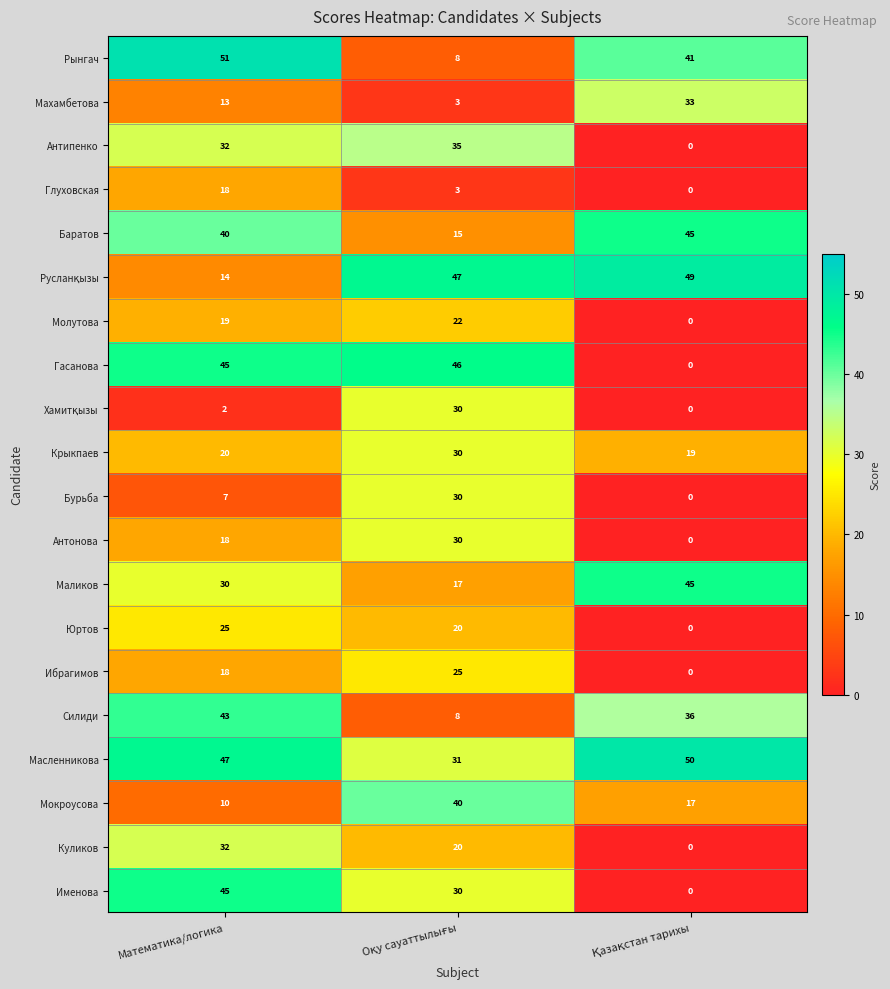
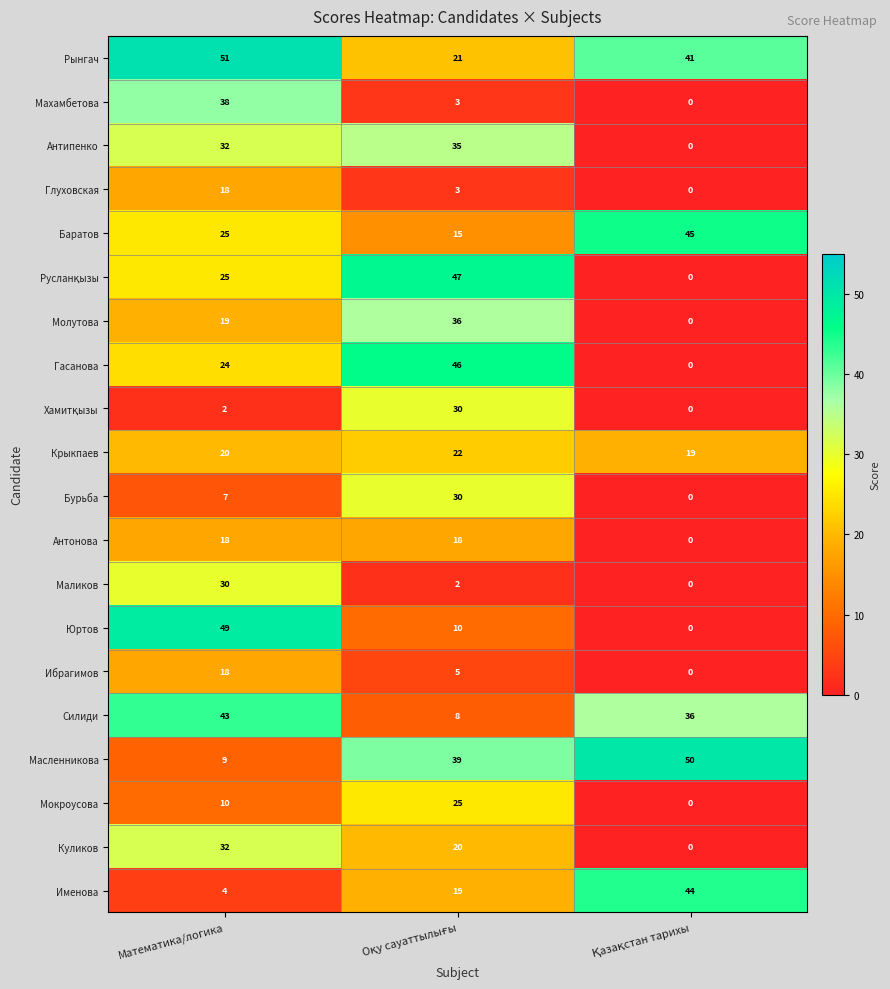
  {
    "Рынгач": {
      "Математика/логика": 51,
-     "Оқу сауаттылығы": 8,
+     "Оқу сауаттылығы": 21,
      "Қазақстан тарихы": 41
    },
    "Махамбетова": {
-     "Математика/логика": 13,
+     "Математика/логика": 38,
      "Оқу сауаттылығы": 3,
-     "Қазақстан тарихы": 33
+     "Қазақстан тарихы": 0
    },
    "Антипенко": {
      "Математика/логика": 32,
      "Оқу сауаттылығы": 35,
      "Қазақстан тарихы": 0
    },
    "Глуховская": {
      "Математика/логика": 18,
      "Оқу сауаттылығы": 3,
      "Қазақстан тарихы": 0
    },
    "Баратов": {
-     "Математика/логика": 40,
+     "Математика/логика": 25,
      "Оқу сауаттылығы": 15,
      "Қазақстан тарихы": 45
    },
    "Русланқызы": {
-     "Математика/логика": 14,
+     "Математика/логика": 25,
      "Оқу сауаттылығы": 47,
-     "Қазақстан тарихы": 49
+     "Қазақстан тарихы": 0
    },
    "Молутова": {
      "Математика/логика": 19,
-     "Оқу сауаттылығы": 22,
+     "Оқу сауаттылығы": 36,
      "Қазақстан тарихы": 0
    },
    "Гасанова": {
-     "Математика/логика": 45,
+     "Математика/логика": 24,
      "Оқу сауаттылығы": 46,
      "Қазақстан тарихы": 0
    },
    "Хамитқызы": {
      "Математика/логика": 2,
      "Оқу сауаттылығы": 30,
      "Қазақстан тарихы": 0
    },
    "Крыкпаев": {
      "Математика/логика": 20,
-     "Оқу сауаттылығы": 30,
+     "Оқу сауаттылығы": 22,
      "Қазақстан тарихы": 19
    },
    "Бурьба": {
      "Математика/логика": 7,
      "Оқу сауаттылығы": 30,
      "Қазақстан тарихы": 0
    },
    "Антонова": {
      "Математика/логика": 18,
-     "Оқу сауаттылығы": 30,
+     "Оқу сауаттылығы": 18,
      "Қазақстан тарихы": 0
    },
    "Маликов": {
      "Математика/логика": 30,
-     "Оқу сауаттылығы": 17,
-     "Қазақстан тарихы": 45
+     "Оқу сауаттылығы": 2,
+     "Қазақстан тарихы": 0
    },
    "Юртов": {
-     "Математика/логика": 25,
-     "Оқу сауаттылығы": 20,
+     "Математика/логика": 49,
+     "Оқу сауаттылығы": 10,
      "Қазақстан тарихы": 0
    },
    "Ибрагимов": {
      "Математика/логика": 18,
-     "Оқу сауаттылығы": 25,
+     "Оқу сауаттылығы": 5,
      "Қазақстан тарихы": 0
    },
    "Силиди": {
      "Математика/логика": 43,
      "Оқу сауаттылығы": 8,
      "Қазақстан тарихы": 36
    },
    "Масленникова": {
-     "Математика/логика": 47,
-     "Оқу сауаттылығы": 31,
+     "Математика/логика": 9,
+     "Оқу сауаттылығы": 39,
      "Қазақстан тарихы": 50
    },
    "Мокроусова": {
      "Математика/логика": 10,
-     "Оқу сауаттылығы": 40,
-     "Қазақстан тарихы": 17
+     "Оқу сауаттылығы": 25,
+     "Қазақстан тарихы": 0
    },
    "Куликов": {
      "Математика/логика": 32,
      "Оқу сауаттылығы": 20,
      "Қазақстан тарихы": 0
    },
    "Именова": {
-     "Математика/логика": 45,
-     "Оқу сауаттылығы": 30,
-     "Қазақстан тарихы": 0
+     "Математика/логика": 4,
+     "Оқу сауаттылығы": 19,
+     "Қазақстан тарихы": 44
    }
  }
